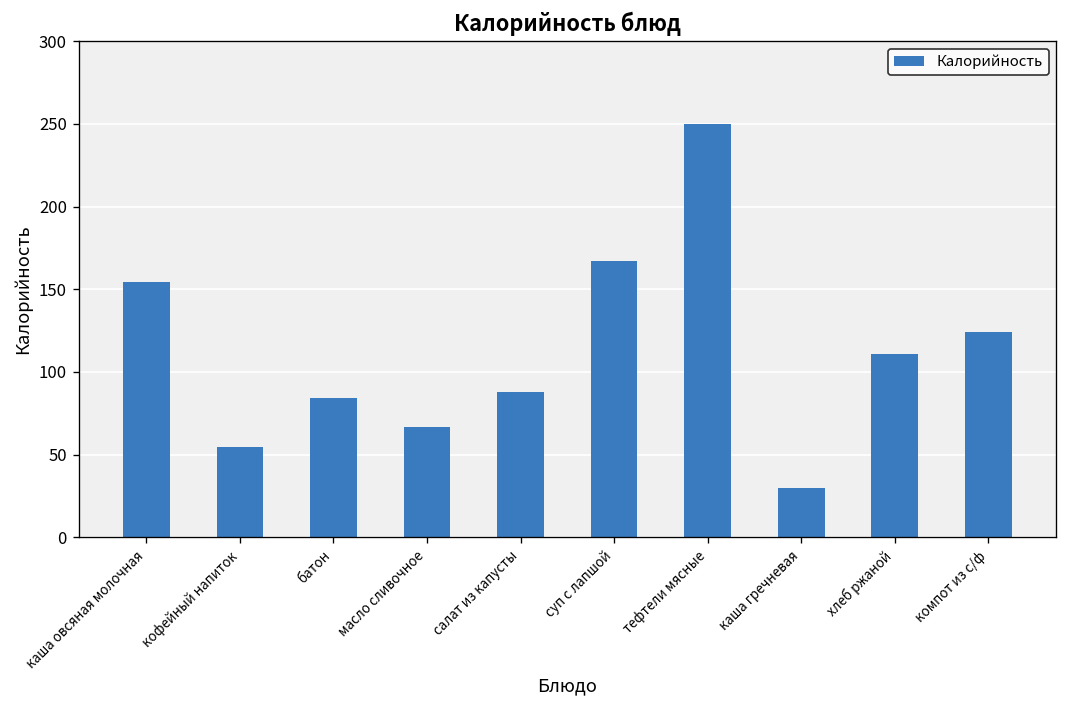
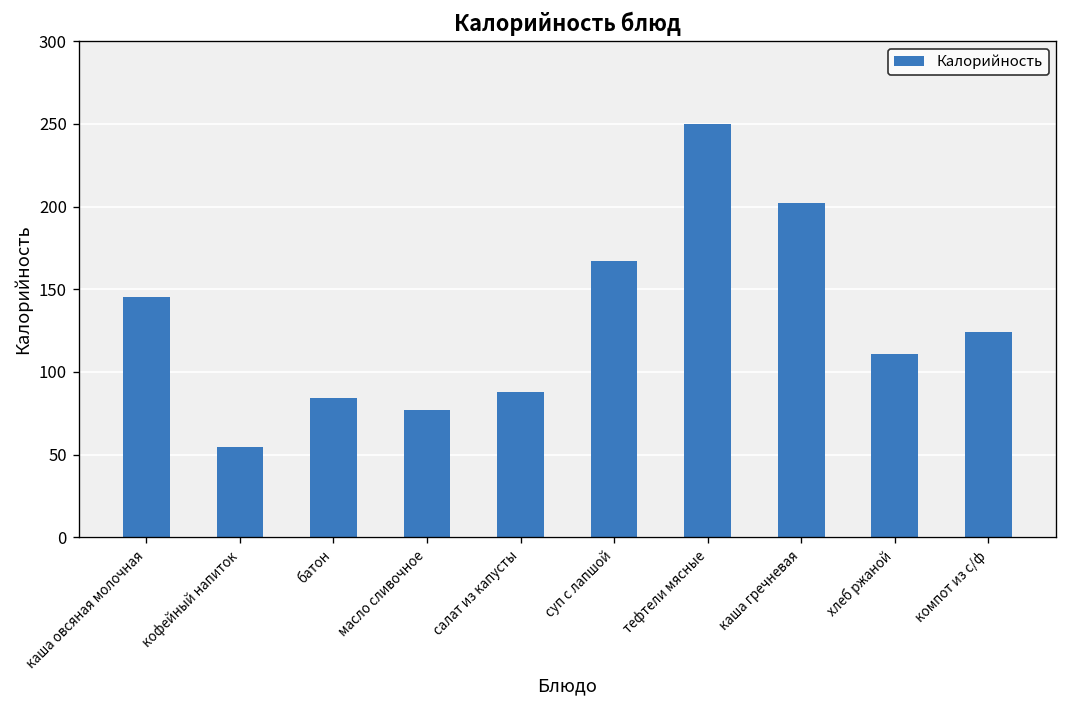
  {
-   "каша овсяная молочная": 155,
+   "каша овсяная молочная": 146,
    "кофейный напиток": 55,
    "батон": 84,
-   "масло сливочное": 67,
+   "масло сливочное": 77,
    "салат из капусты": 88,
    "суп с лапшой": 167,
    "тефтели мясные": 250,
-   "каша гречневая": 30,
+   "каша гречневая": 202,
    "хлеб ржаной": 111,
    "компот из с/ф": 124
  }
